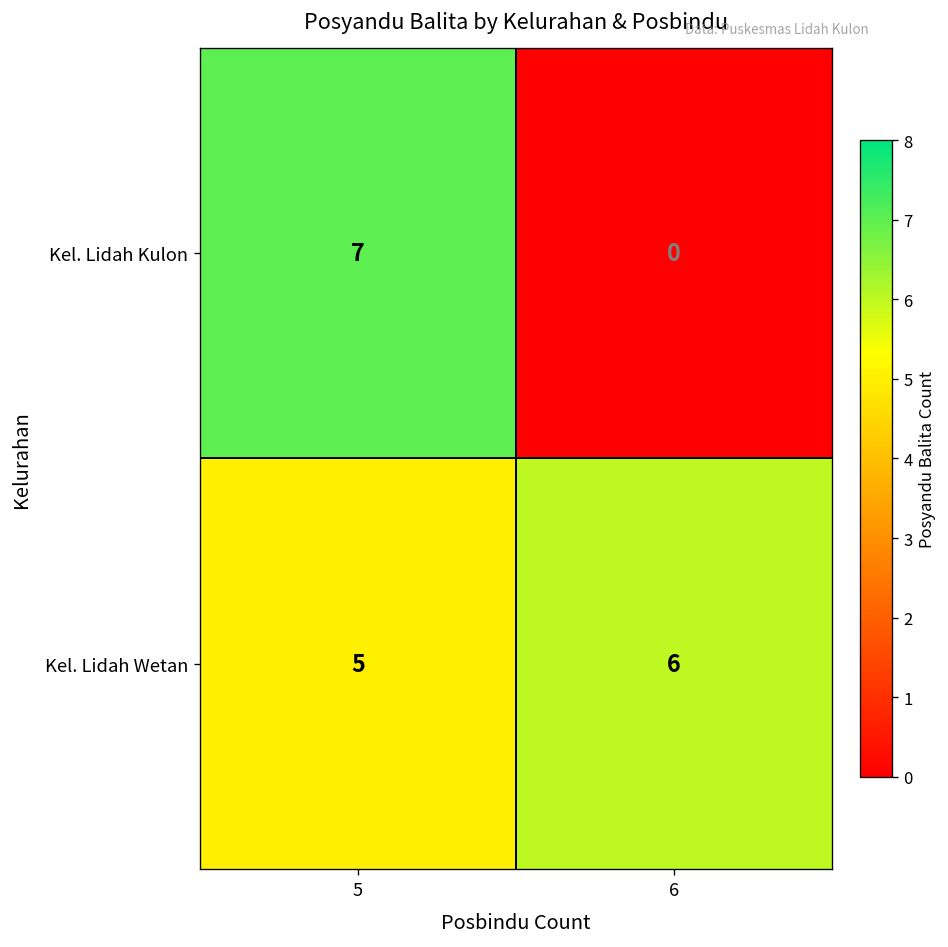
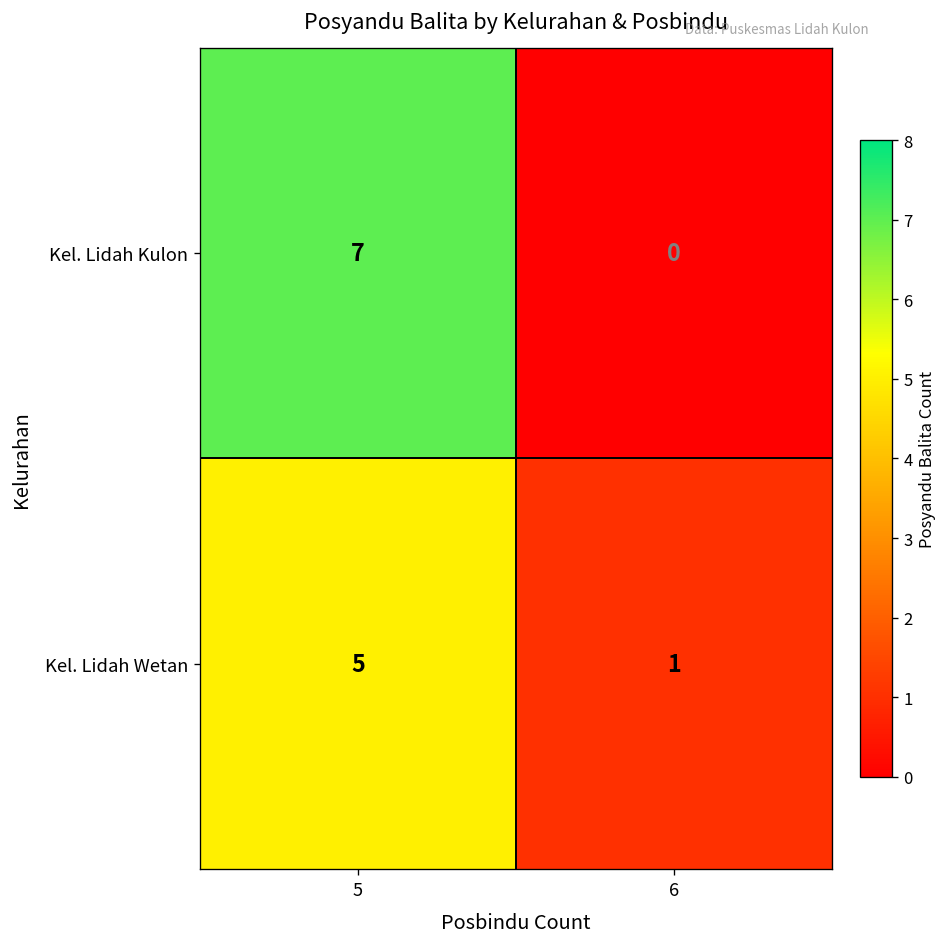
  {
    "Kel. Lidah Kulon": {
      "5": 7,
      "6": 0
    },
    "Kel. Lidah Wetan": {
      "5": 5,
-     "6": 6
+     "6": 1
    }
  }
